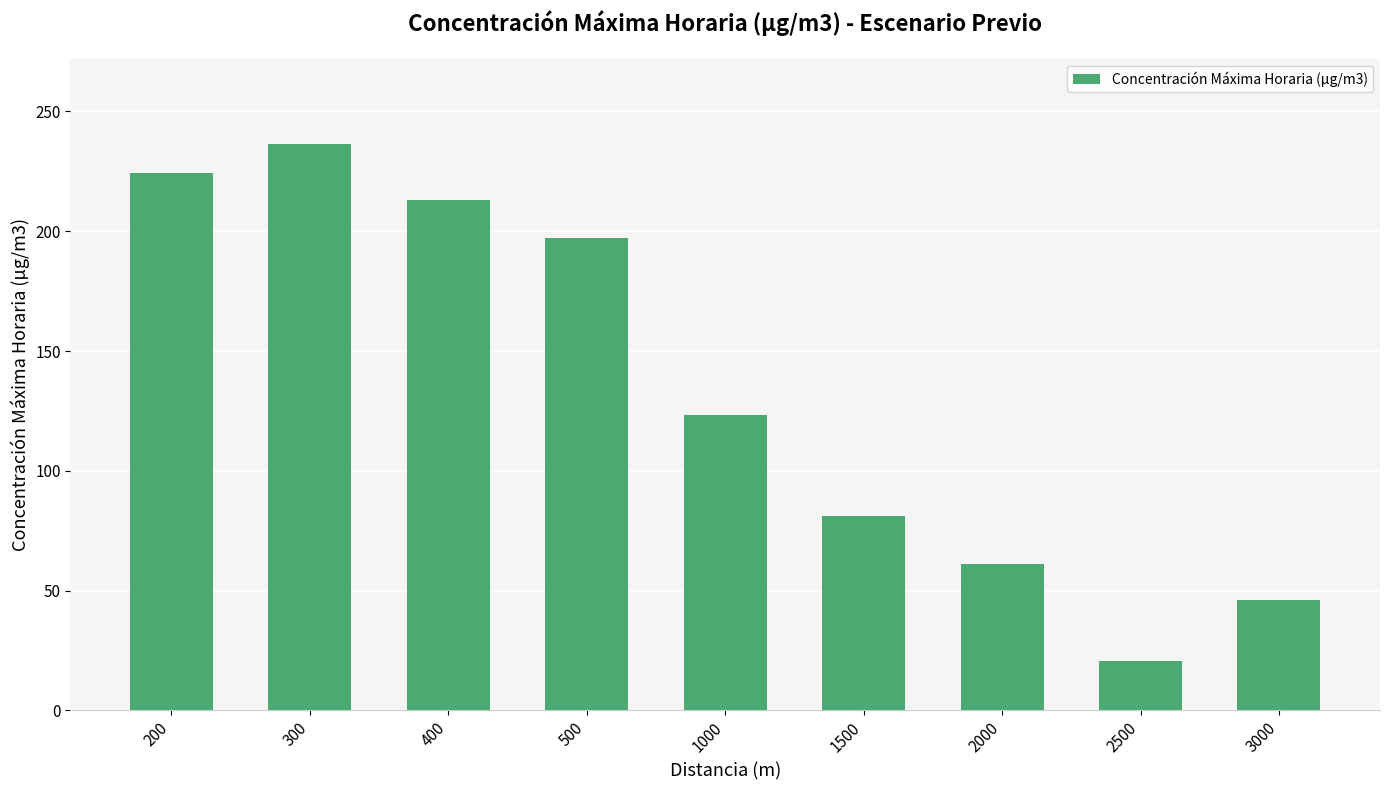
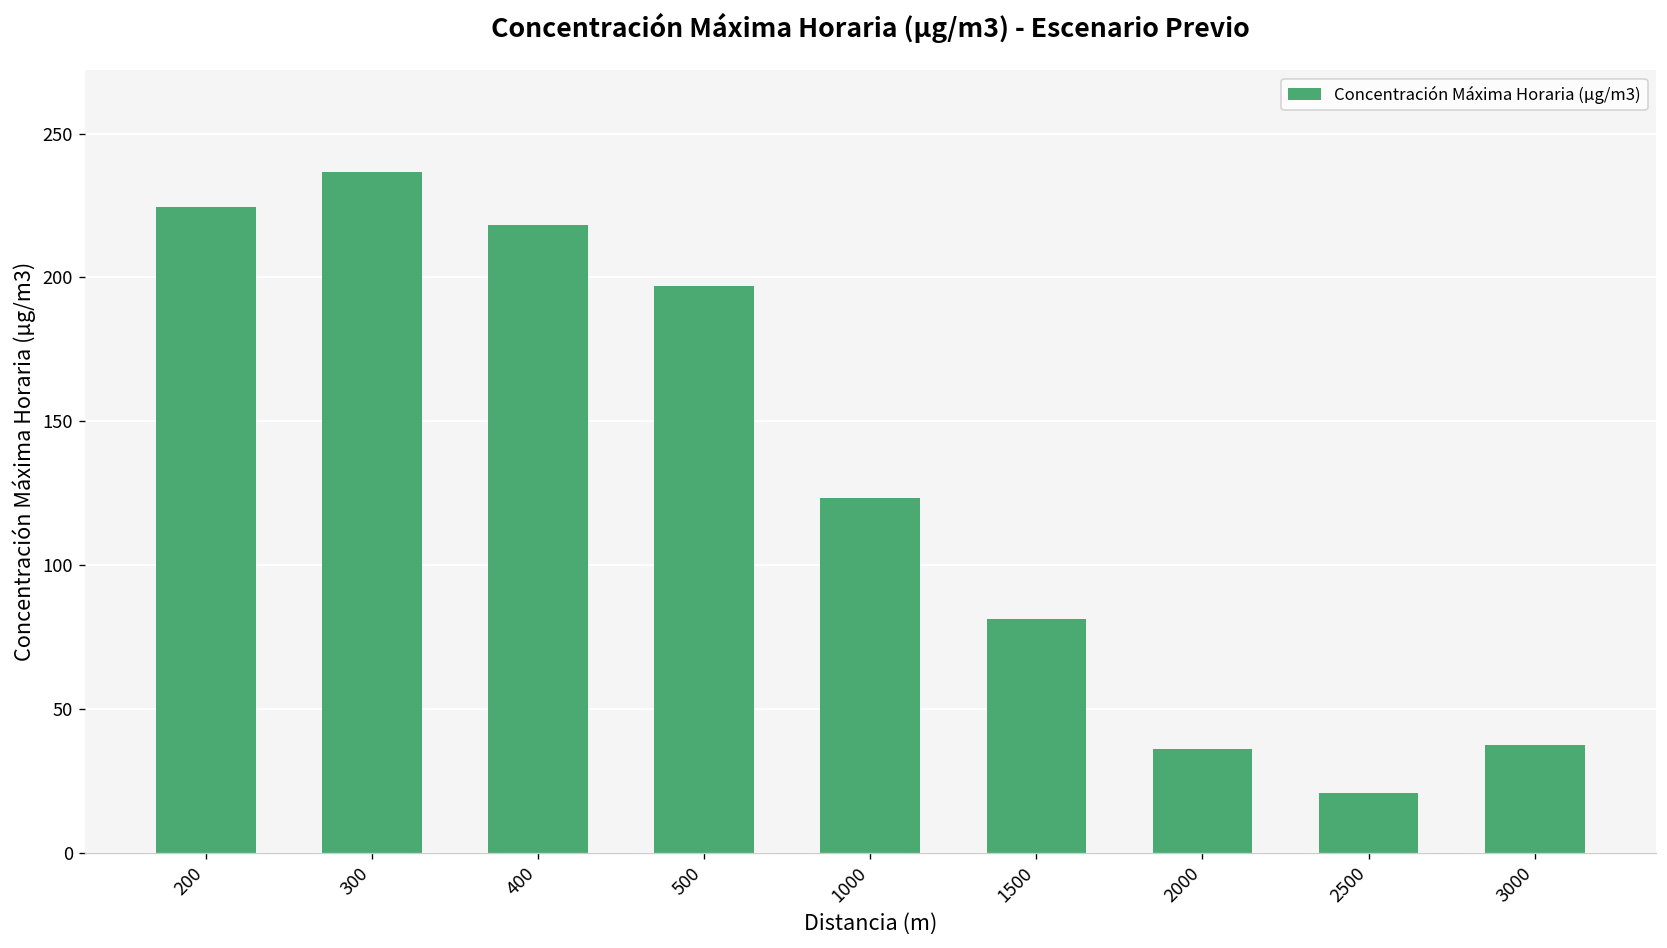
  {
    "200": 224,
    "300": 237,
-   "400": 213,
+   "400": 218,
    "500": 197,
    "1000": 123,
    "1500": 81,
-   "2000": 61,
+   "2000": 36,
    "2500": 21,
-   "3000": 46
+   "3000": 37
  }
